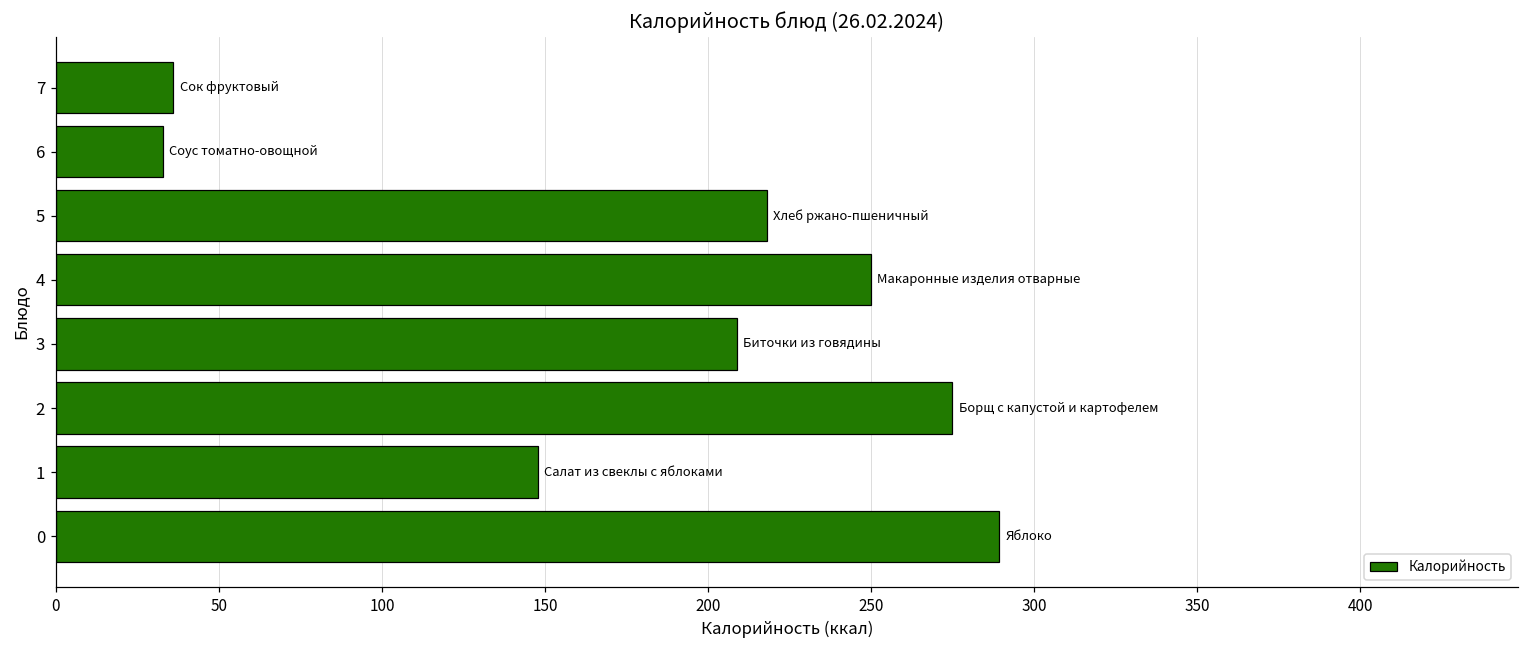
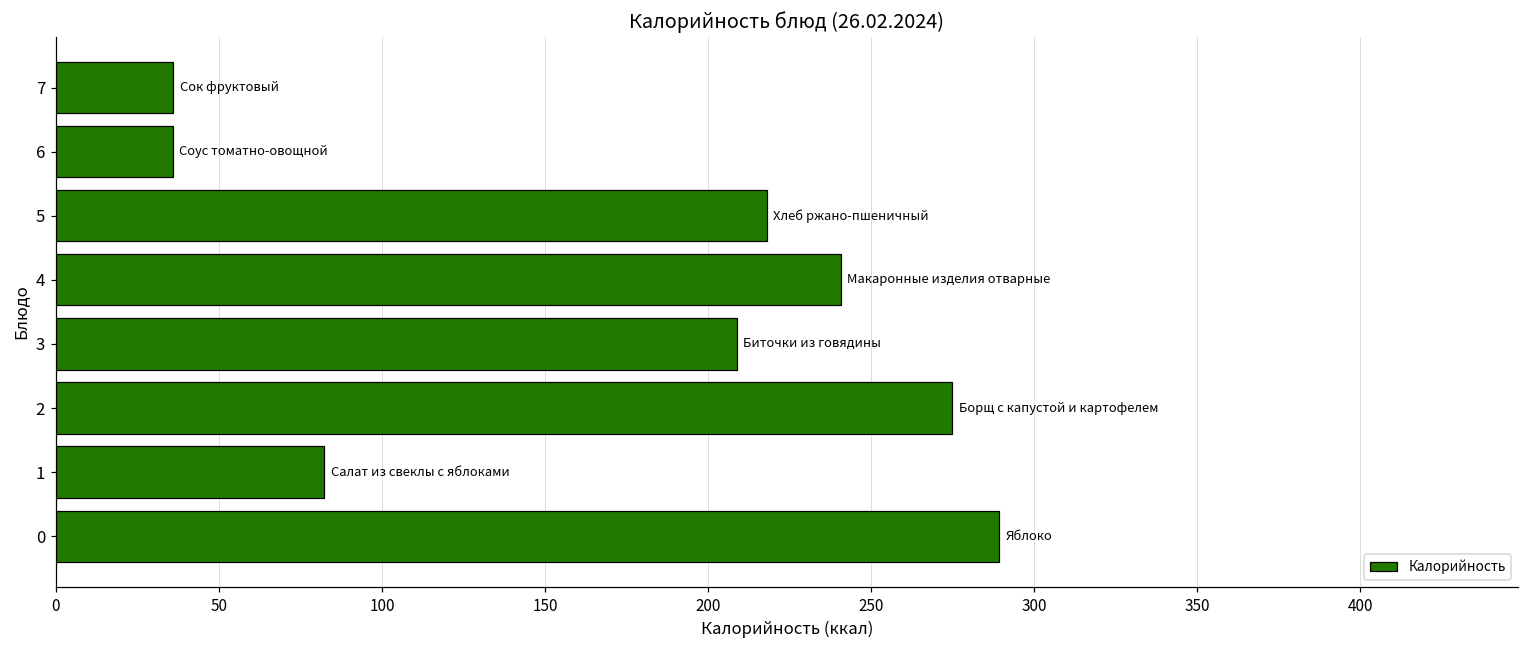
  {
    "7": 36,
-   "6": 33,
+   "6": 36,
    "5": 218,
-   "4": 250,
+   "4": 241,
    "3": 209,
    "2": 275,
-   "1": 148,
+   "1": 82,
    "0": 289
  }
